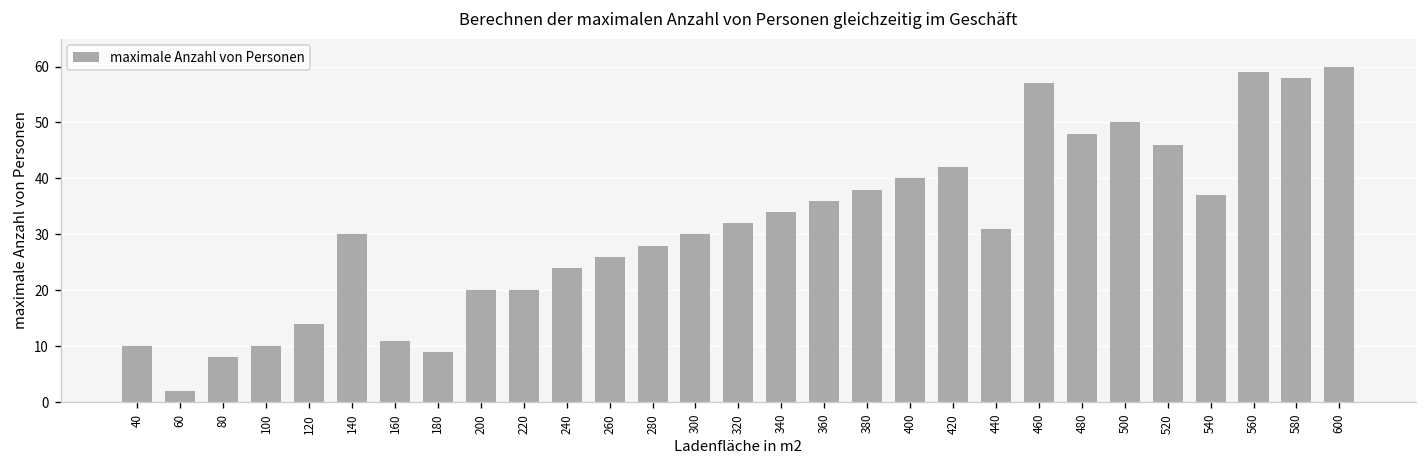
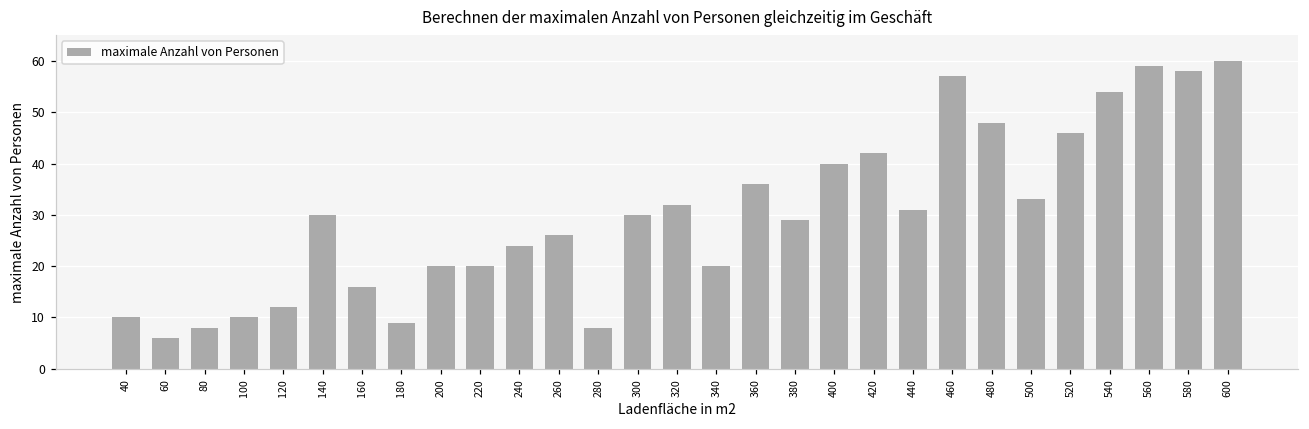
  {
    "40": 10,
-   "60": 2,
+   "60": 6,
    "80": 8,
    "100": 10,
-   "120": 14,
+   "120": 12,
    "140": 30,
-   "160": 11,
+   "160": 16,
    "180": 9,
    "200": 20,
    "220": 20,
    "240": 24,
    "260": 26,
-   "280": 28,
+   "280": 8,
    "300": 30,
    "320": 32,
-   "340": 34,
+   "340": 20,
    "360": 36,
-   "380": 38,
+   "380": 29,
    "400": 40,
    "420": 42,
    "440": 31,
    "460": 57,
    "480": 48,
-   "500": 50,
+   "500": 33,
    "520": 46,
-   "540": 37,
+   "540": 54,
    "560": 59,
    "580": 58,
    "600": 60
  }
